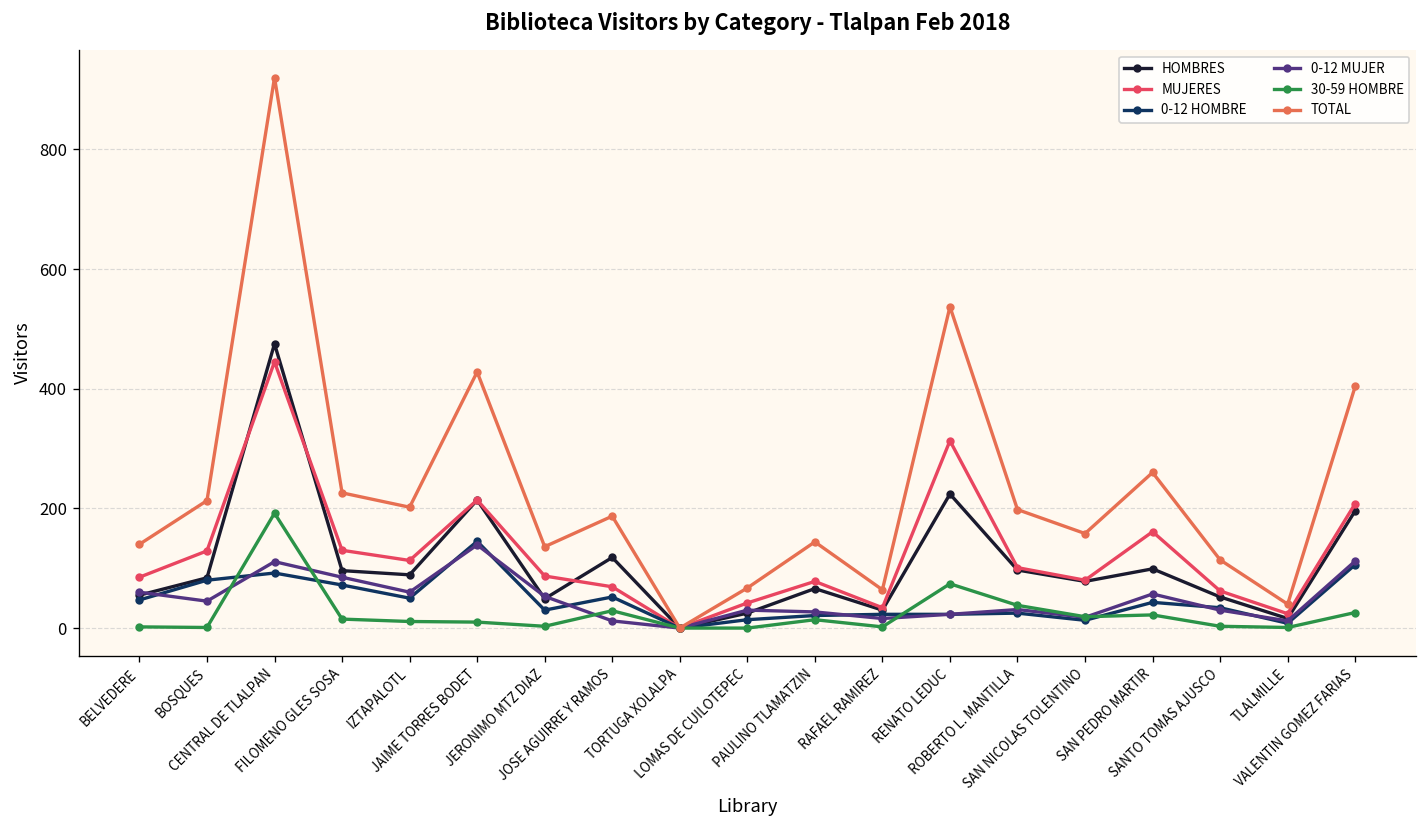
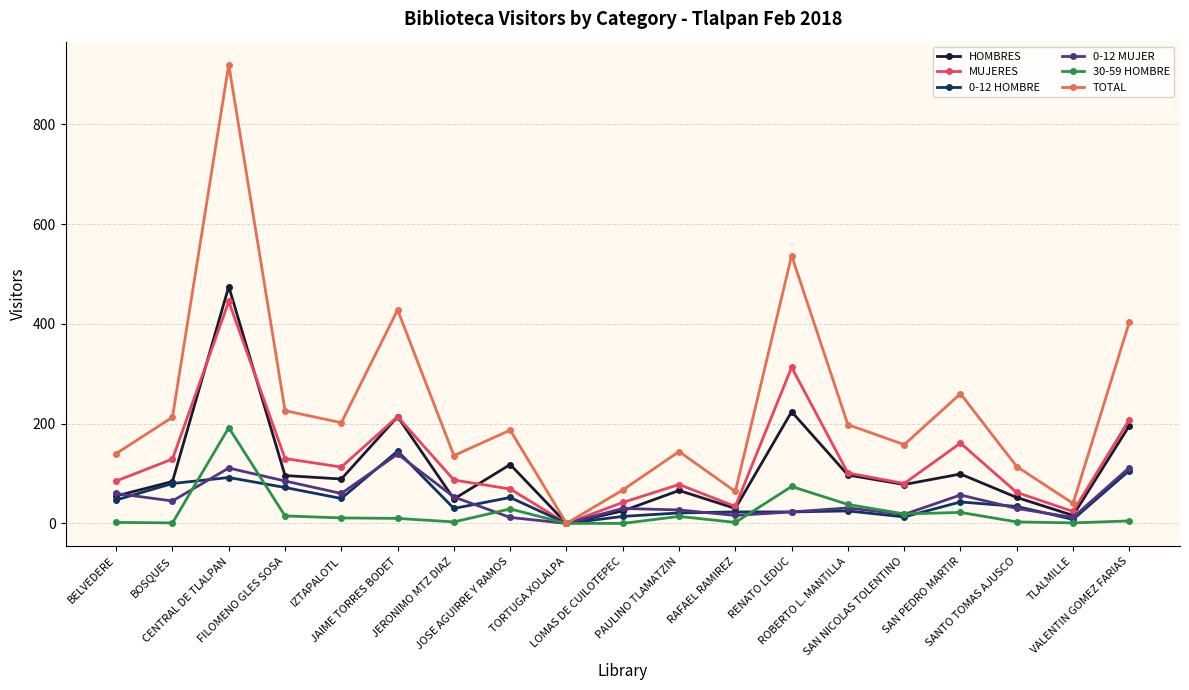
  {
    "0-12 MUJER": {
      "BOSQUES": 50,
      "CENTRAL DE TLALPAN": 110,
      "FILOMENO GLES SOSA": 90,
      "IZTAPALOTL": 60,
      "JAIME TORRES BODET": 140,
      "JOSE AGUIRRE Y RAMOS": 10,
      "PAULINO TLAMATZIN": 30,
      "RAFAEL RAMIREZ": 20,
      "ROBERTO L. MANTILLA": 30,
      "SAN PEDRO MARTIR": 60,
      "VALENTIN GOMEZ FARIAS": 110
    },
    "30-59 HOMBRE": {
      "BELVEDERE": 0,
      "BOSQUES": 0,
      "CENTRAL DE TLALPAN": 190,
      "FILOMENO GLES SOSA": 20,
      "IZTAPALOTL": 10,
      "JAIME TORRES BODET": 10,
      "JERONIMO MTZ DIAZ": 0,
      "JOSE AGUIRRE Y RAMOS": 30,
      "LOMAS DE CUILOTEPEC": 0,
      "PAULINO TLAMATZIN": 10,
      "RAFAEL RAMIREZ": 0,
      "RENATO LEDUC": 70,
      "ROBERTO L. MANTILLA": 40,
      "SAN PEDRO MARTIR": 20,
      "SANTO TOMAS AJUSCO": 0,
      "TLALMILLE": 0,
-     "VALENTIN GOMEZ FARIAS": 30
+     "VALENTIN GOMEZ FARIAS": 10
    }
  }
